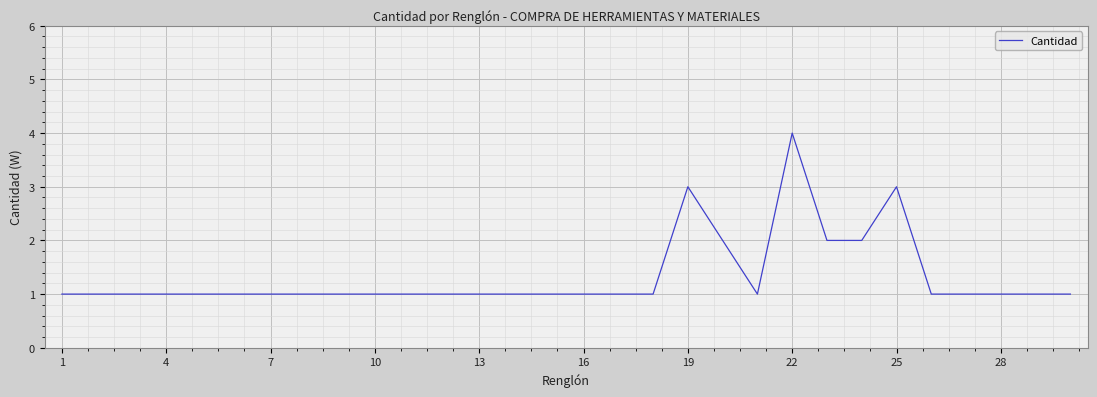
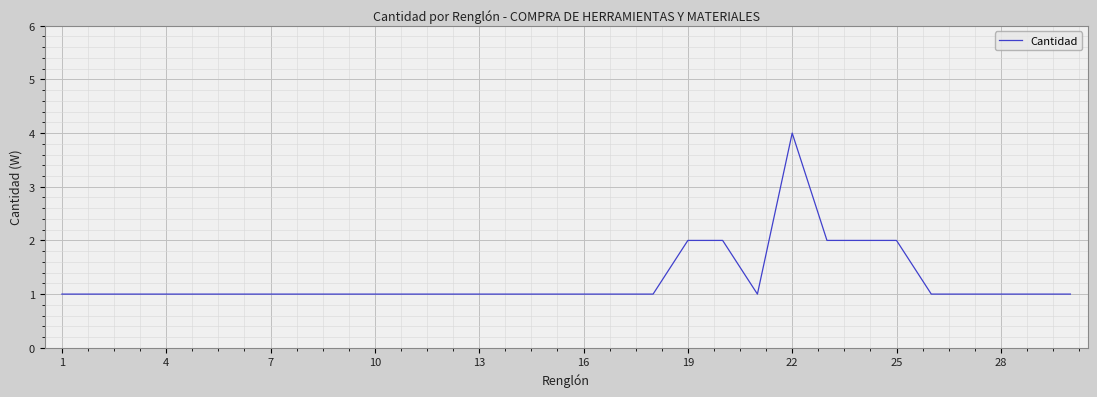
  {
    "1": 1,
    "4": 1,
    "7": 1,
    "10": 1,
    "13": 1,
    "16": 1,
-   "19": 3,
+   "19": 2,
    "22": 4,
-   "25": 3,
+   "25": 2,
    "28": 1
  }
